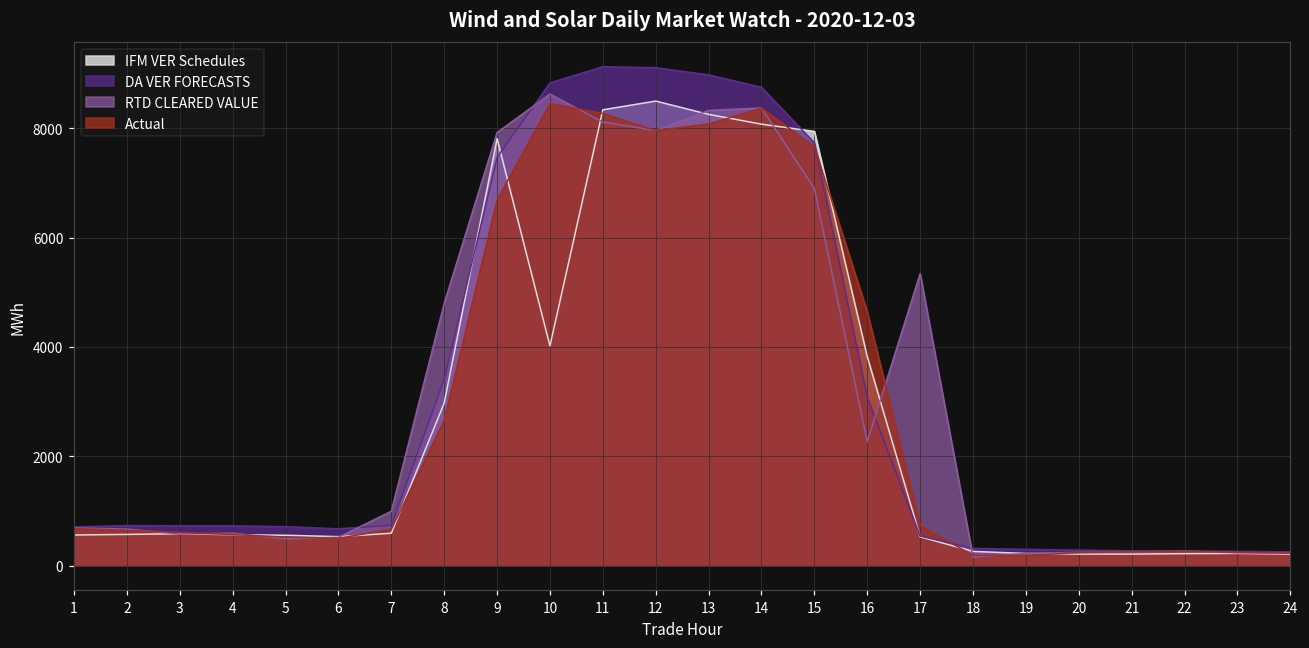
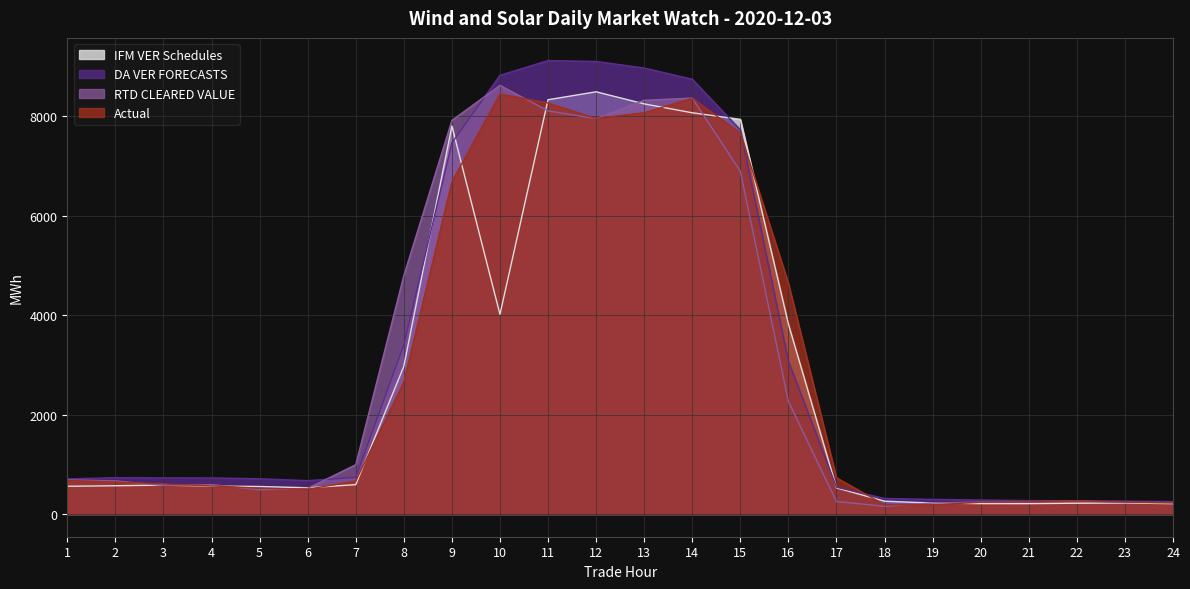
  {
    "IFM VER Schedules": {
      "1": 600,
      "2": 600,
      "7": 600,
      "8": 3000,
      "9": 7800,
      "10": 4000,
      "11": 8300,
      "12": 8500,
      "13": 8300,
      "14": 8100,
      "15": 7900,
      "16": 3800,
      "18": 300
    },
    "DA VER FORECASTS": {
      "2": 700,
      "3": 700,
      "4": 700,
      "5": 700,
      "6": 700,
      "7": 700,
      "8": 3400,
      "9": 7500,
      "10": 8800,
      "11": 9100,
      "12": 9100,
      "13": 9000,
      "14": 8700,
      "15": 7700,
      "16": 3100,
      "18": 300,
      "19": 300
    },
    "RTD CLEARED VALUE": {
      "7": 1000,
      "8": 4800,
      "9": 7900,
      "10": 8600,
      "11": 8100,
      "13": 8300,
      "15": 6900,
      "16": 2300,
-     "17": 5300
+     "17": 300
    },
    "Actual": {
      "7": 700,
      "8": 2700,
      "9": 6700,
      "10": 8500,
      "11": 8300,
      "13": 8100,
      "15": 7700,
      "16": 4600,
      "17": 700
    }
  }
